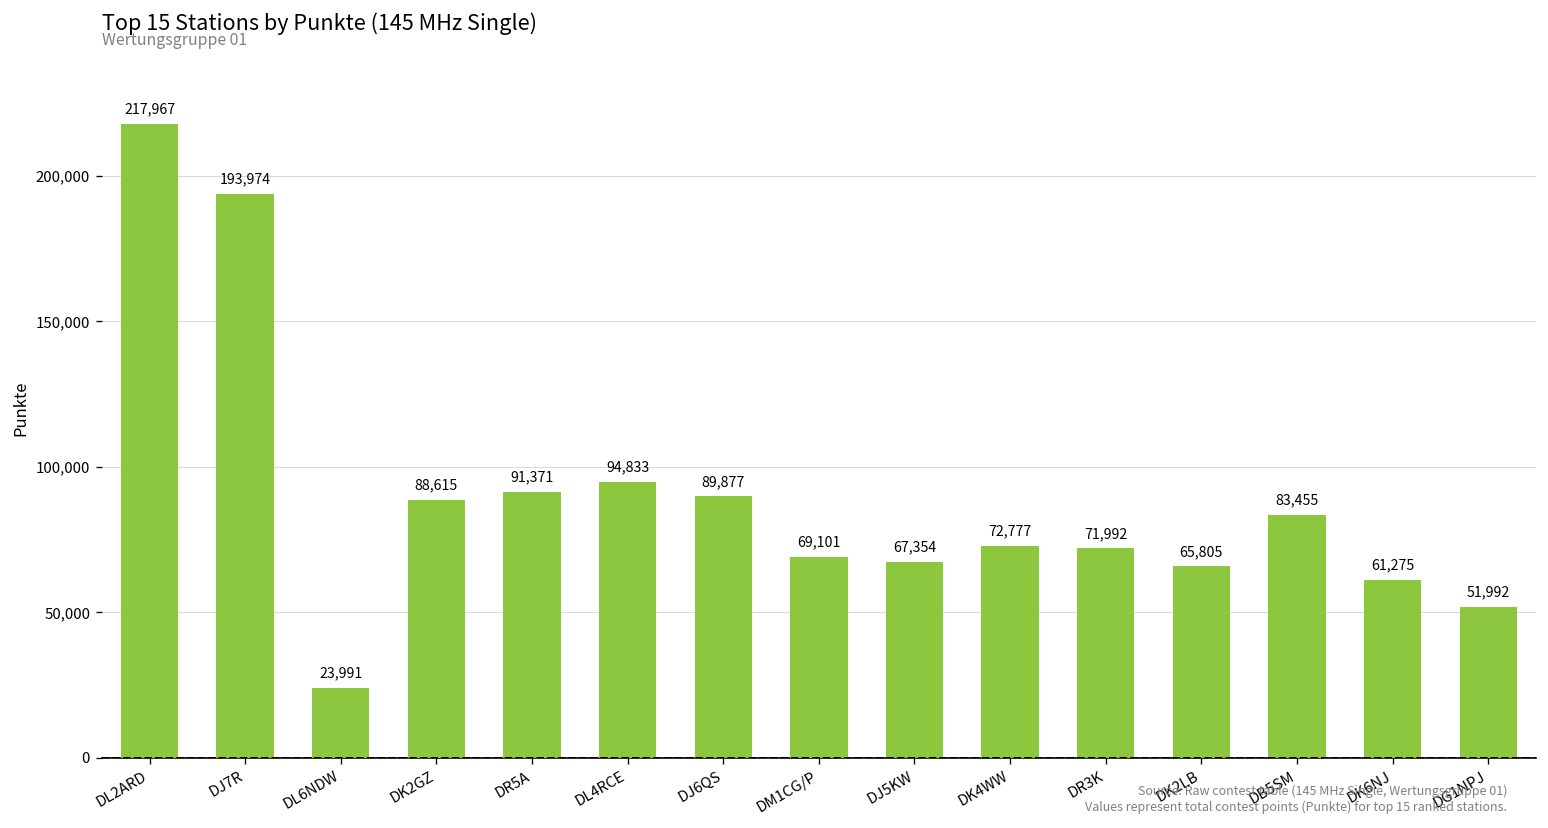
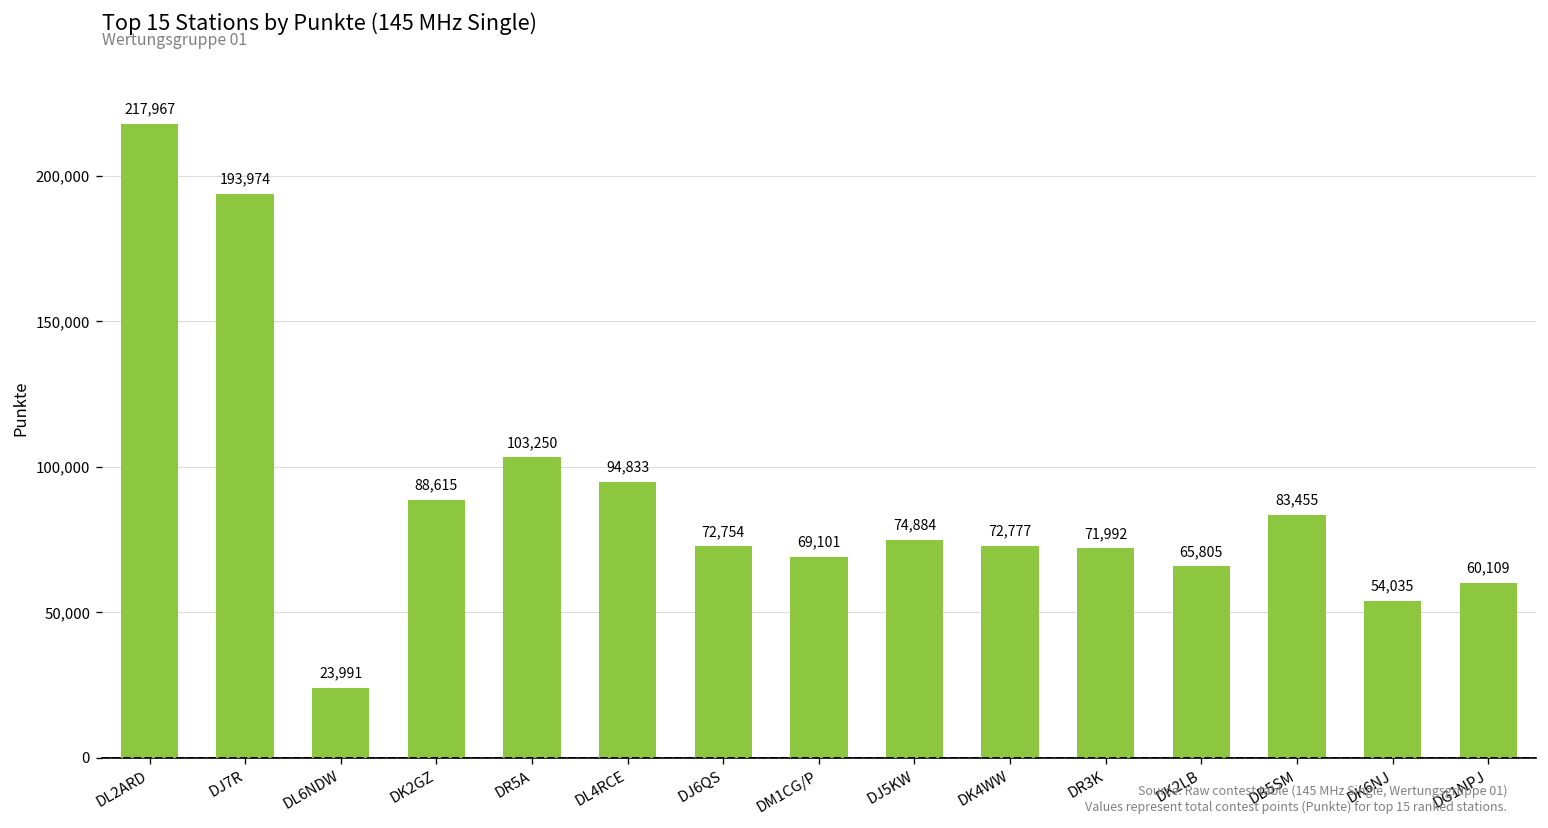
  {
    "DL2ARD": "217,967",
    "DJ7R": "193,974",
    "DL6NDW": "23,991",
    "DK2GZ": "88,615",
-   "DR5A": "91,371",
+   "DR5A": "103,250",
    "DL4RCE": "94,833",
-   "DJ6QS": "89,877",
+   "DJ6QS": "72,754",
    "DM1CG/P": "69,101",
-   "DJ5KW": "67,354",
+   "DJ5KW": "74,884",
    "DK4WW": "72,777",
    "DR3K": "71,992",
    "DK2LB": "65,805",
    "DB5SM": "83,455",
-   "DK6NJ": "61,275",
-   "DG1NPJ": "51,992"
+   "DK6NJ": "54,035",
+   "DG1NPJ": "60,109"
  }
